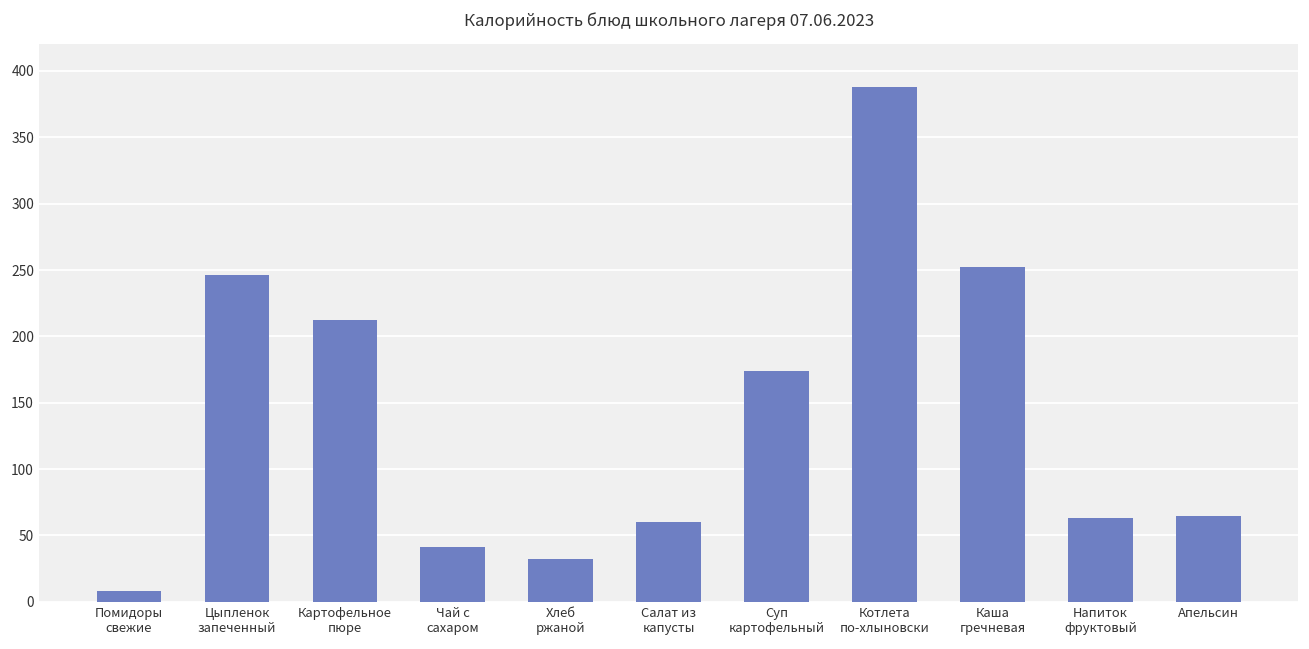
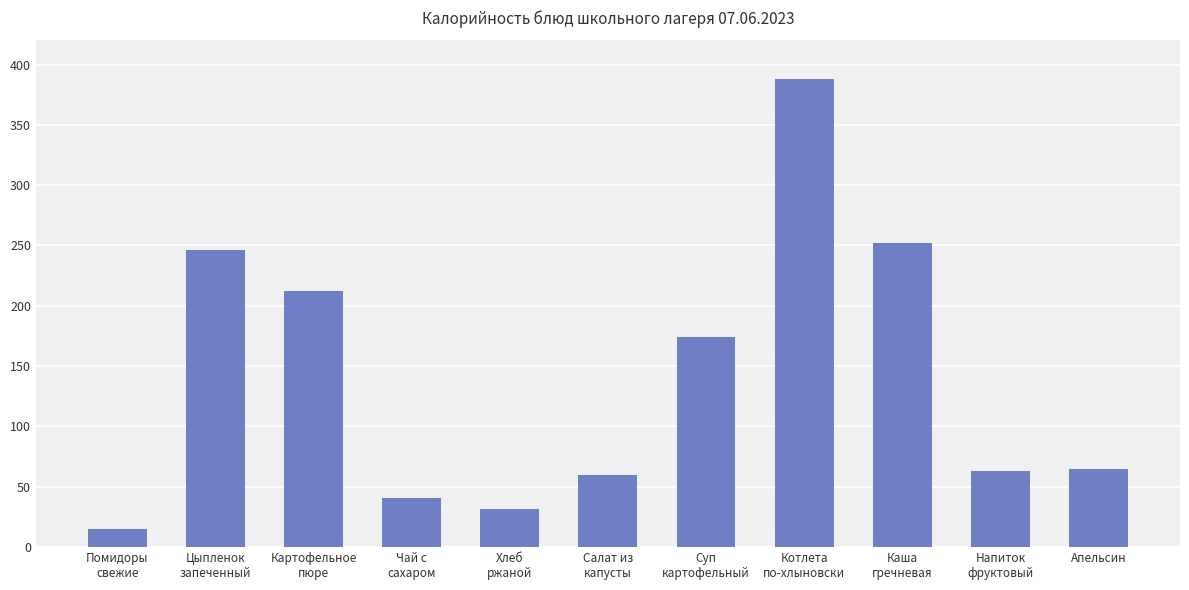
  {
-   "Помидоры свежие": 8,
+   "Помидоры свежие": 15,
    "Цыпленок запеченный": 246,
    "Картофельное пюре": 212,
    "Чай с сахаром": 41,
    "Хлеб ржаной": 32,
    "Салат из капусты": 60,
    "Суп картофельный": 174,
    "Котлета по-хлыновски": 388,
    "Каша гречневая": 252,
    "Напиток фруктовый": 63,
    "Апельсин": 65
  }
